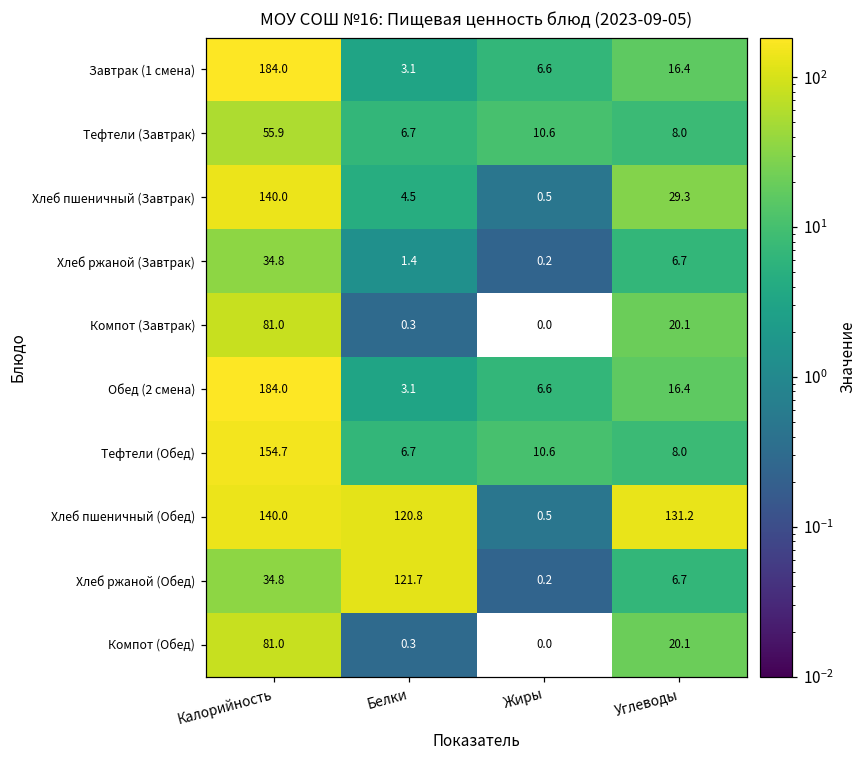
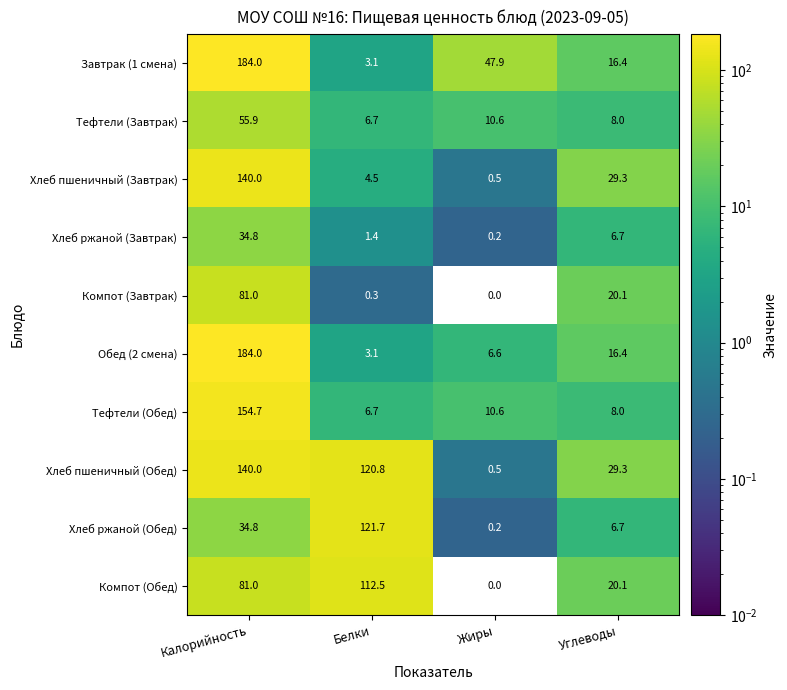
  {
    "Завтрак (1 смена)": {
      "Калорийность": 184.0,
      "Белки": 3.1,
-     "Жиры": 6.6,
+     "Жиры": 47.9,
      "Углеводы": 16.4
    },
    "Тефтели (Завтрак)": {
      "Калорийность": 55.9,
      "Белки": 6.7,
      "Жиры": 10.6,
      "Углеводы": 8.0
    },
    "Хлеб пшеничный (Завтрак)": {
      "Калорийность": 140.0,
      "Белки": 4.5,
      "Жиры": 0.5,
      "Углеводы": 29.3
    },
    "Хлеб ржаной (Завтрак)": {
      "Калорийность": 34.8,
      "Белки": 1.4,
      "Жиры": 0.2,
      "Углеводы": 6.7
    },
    "Компот (Завтрак)": {
      "Калорийность": 81.0,
      "Белки": 0.3,
      "Жиры": 0.0,
      "Углеводы": 20.1
    },
    "Обед (2 смена)": {
      "Калорийность": 184.0,
      "Белки": 3.1,
      "Жиры": 6.6,
      "Углеводы": 16.4
    },
    "Тефтели (Обед)": {
      "Калорийность": 154.7,
      "Белки": 6.7,
      "Жиры": 10.6,
      "Углеводы": 8.0
    },
    "Хлеб пшеничный (Обед)": {
      "Калорийность": 140.0,
      "Белки": 120.8,
      "Жиры": 0.5,
-     "Углеводы": 131.2
+     "Углеводы": 29.3
    },
    "Хлеб ржаной (Обед)": {
      "Калорийность": 34.8,
      "Белки": 121.7,
      "Жиры": 0.2,
      "Углеводы": 6.7
    },
    "Компот (Обед)": {
      "Калорийность": 81.0,
-     "Белки": 0.3,
+     "Белки": 112.5,
      "Жиры": 0.0,
      "Углеводы": 20.1
    }
  }
